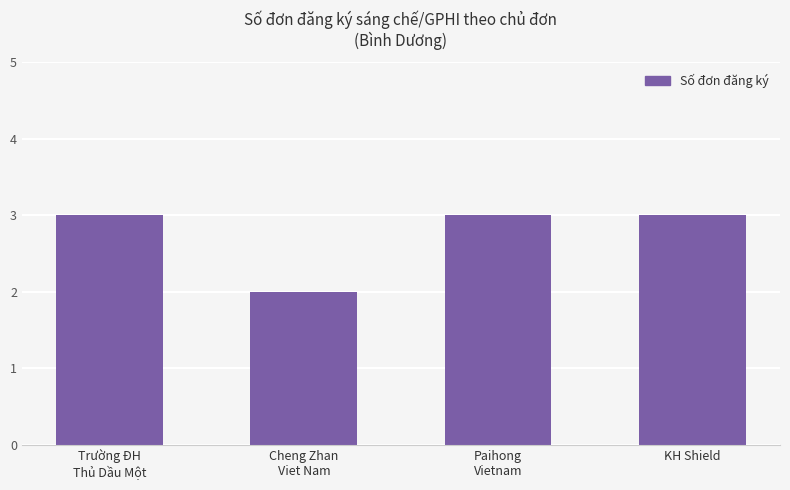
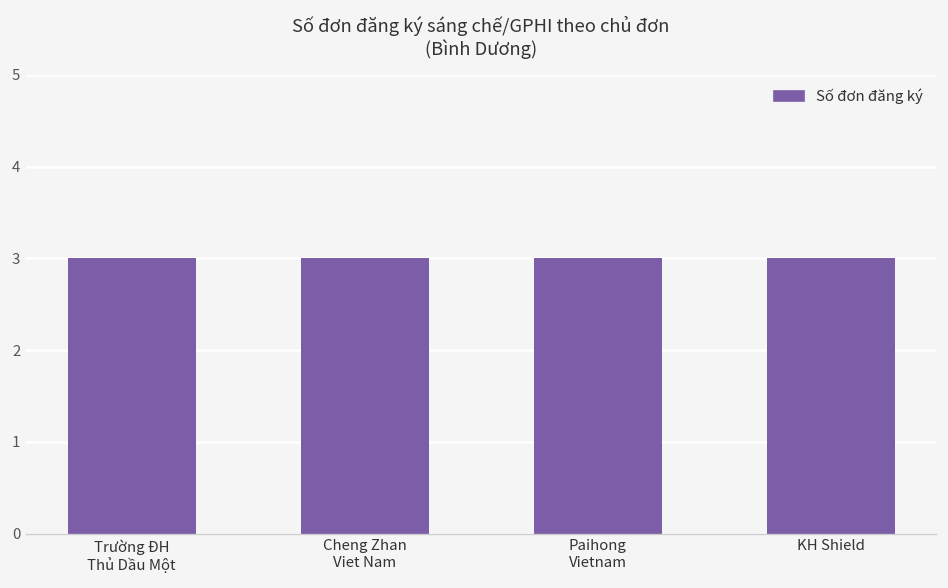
  {
    "Trường ĐH Thủ Dầu Một": 3,
-   "Cheng Zhan Viet Nam": 2,
+   "Cheng Zhan Viet Nam": 3,
    "Paihong Vietnam": 3,
    "KH Shield": 3
  }
